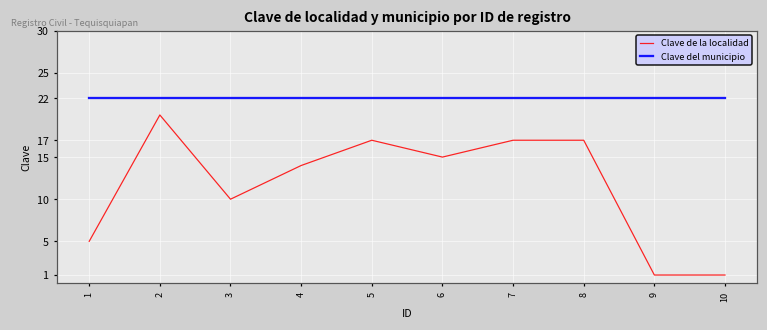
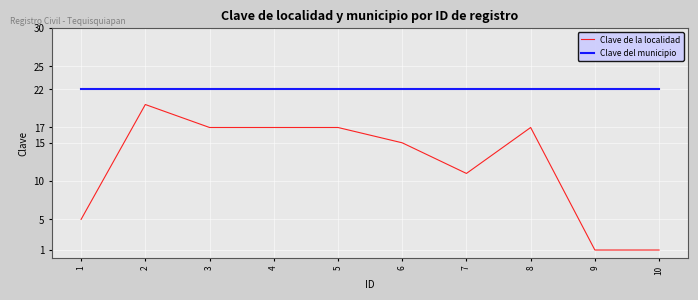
  {
    "Clave de la localidad": {
      "1": 5,
      "2": 20,
-     "3": 10,
-     "4": 14,
+     "3": 17,
+     "4": 17,
      "5": 17,
      "6": 15,
-     "7": 17,
+     "7": 11,
      "8": 17,
      "9": 1,
      "10": 1
    },
    "Clave del municipio": {
      "1": 22,
      "2": 22,
      "3": 22,
      "4": 22,
      "5": 22,
      "6": 22,
      "7": 22,
      "8": 22,
      "9": 22,
      "10": 22
    }
  }
